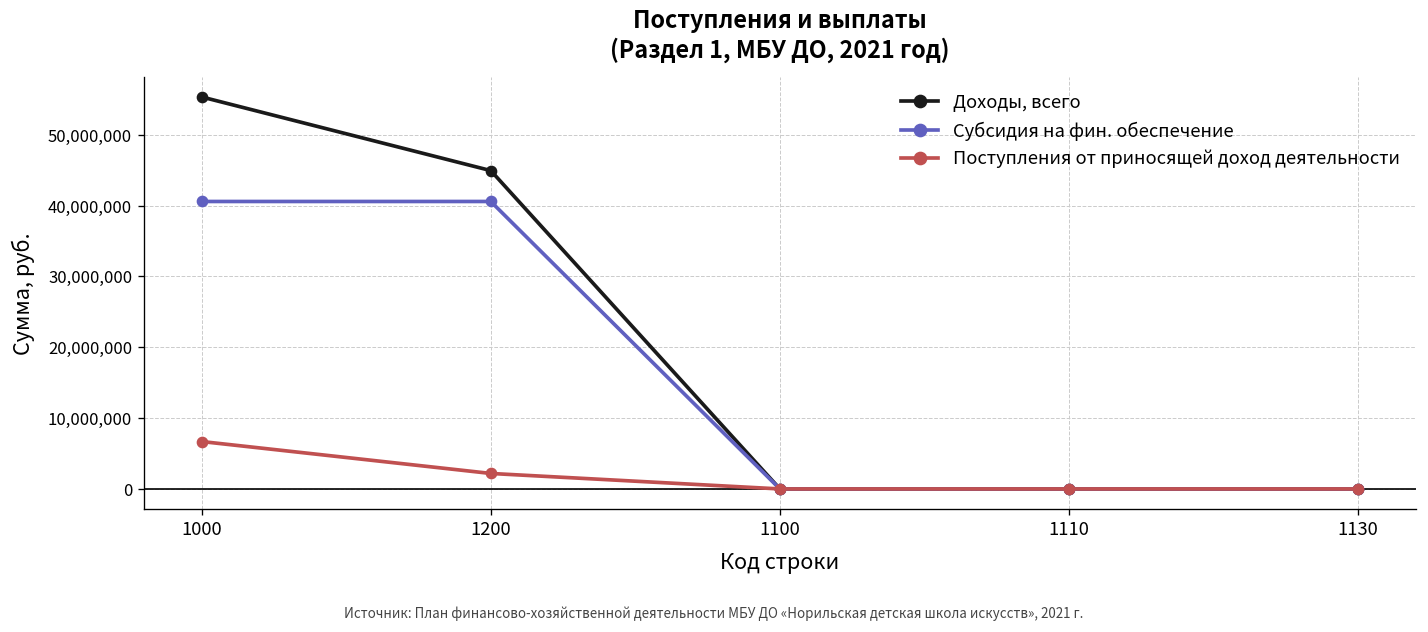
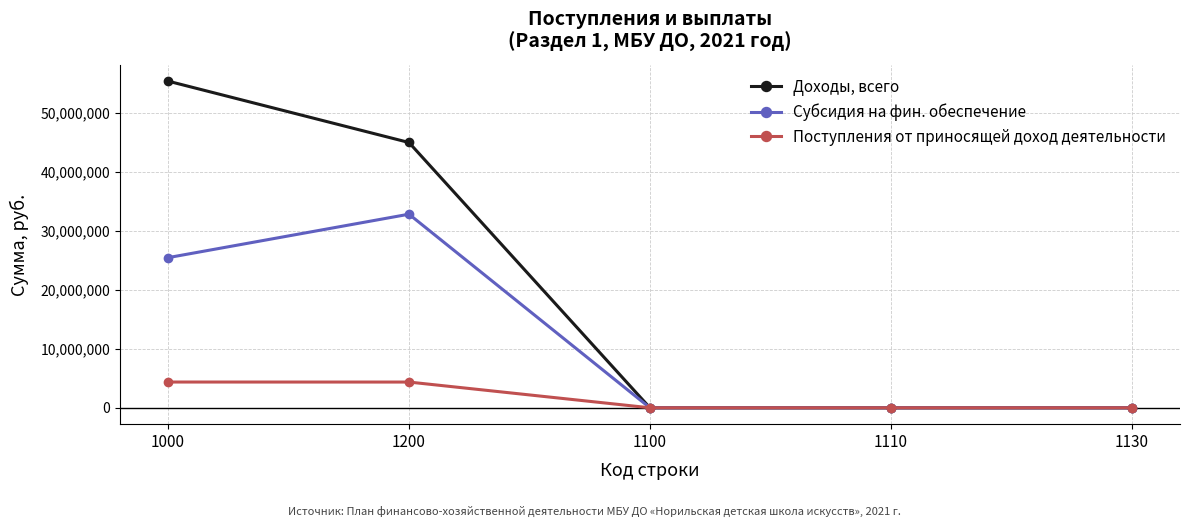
  {
    "Доходы, всего": {
      "1000": "55,000,000",
      "1200": "45,000,000"
    },
    "Субсидия на фин. обеспечение": {
-     "1000": "41,000,000",
-     "1200": "41,000,000"
+     "1000": "25,000,000",
+     "1200": "33,000,000"
    },
    "Поступления от приносящей доход деятельности": {
-     "1000": "7,000,000",
-     "1200": "2,000,000"
+     "1000": "4,000,000",
+     "1200": "4,000,000"
    }
  }
